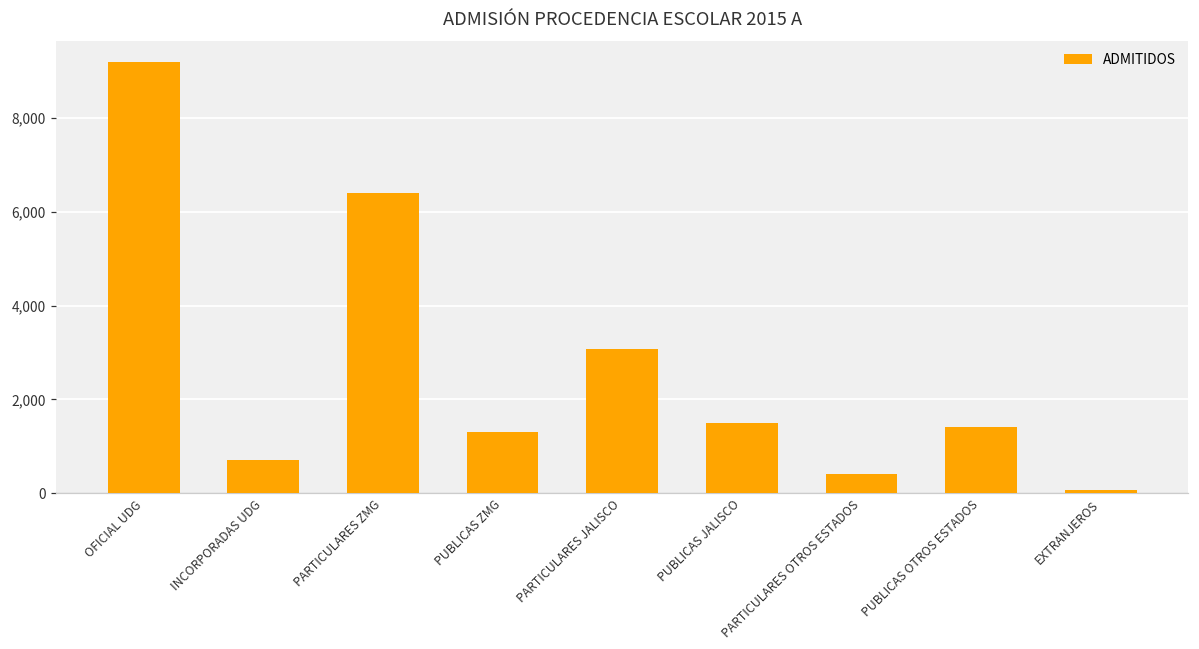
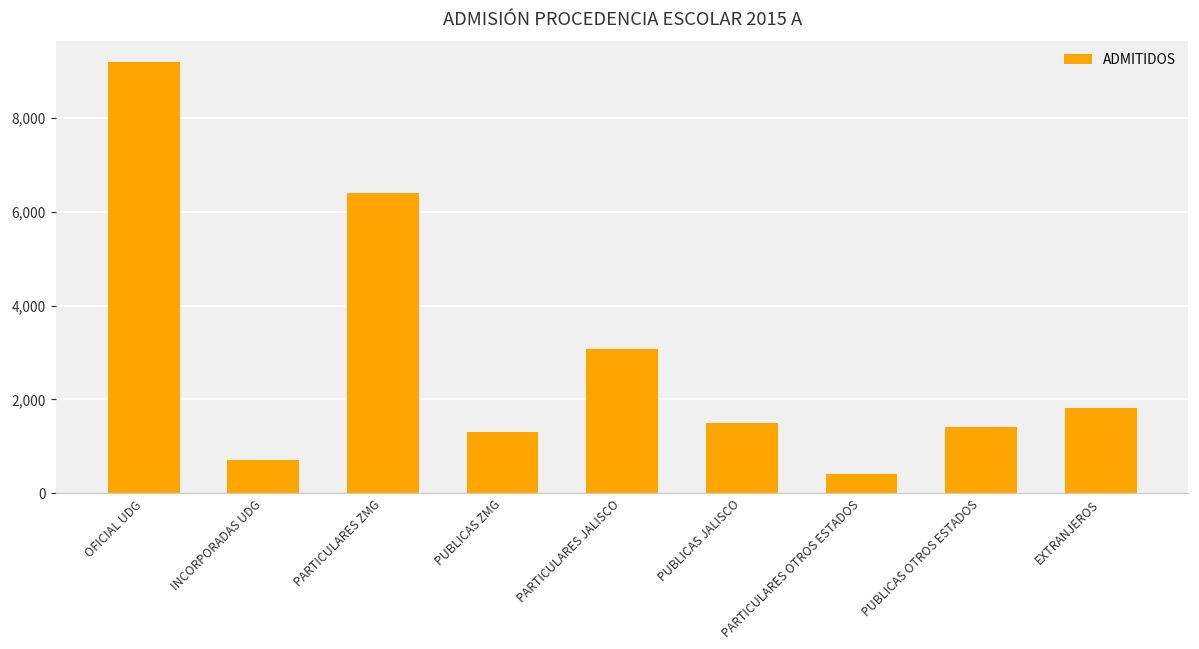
  {
    "OFICIAL UDG": "9,200",
    "INCORPORADAS UDG": "700",
    "PARTICULARES ZMG": "6,400",
    "PUBLICAS ZMG": "1,300",
    "PARTICULARES JALISCO": "3,100",
    "PUBLICAS JALISCO": "1,500",
    "PARTICULARES OTROS ESTADOS": "400",
    "PUBLICAS OTROS ESTADOS": "1,400",
-   "EXTRANJEROS": "100"
+   "EXTRANJEROS": "1,800"
  }
